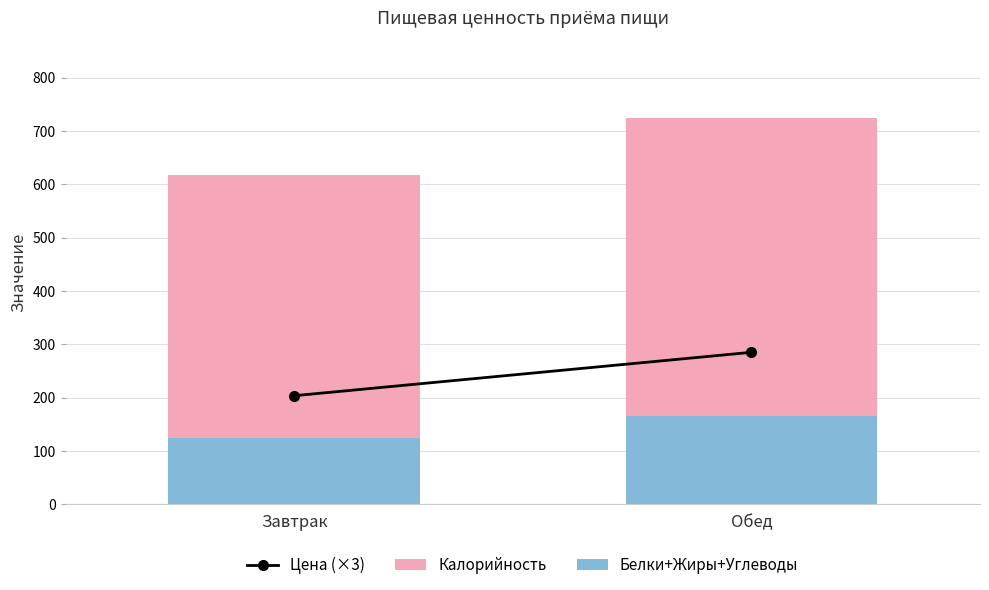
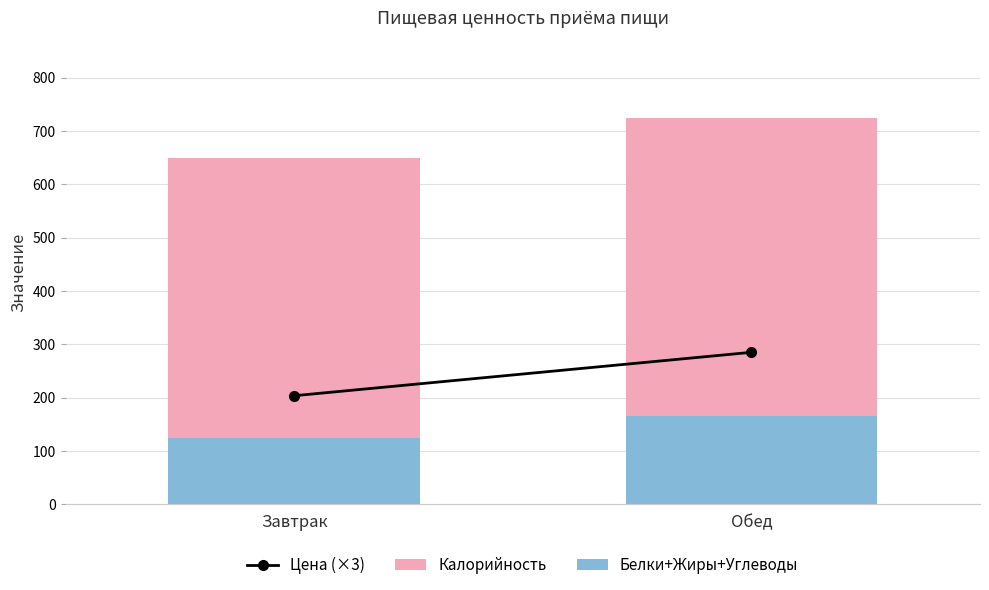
  {
    "Калорийность": {
-     "Завтрак": 620,
+     "Завтрак": 650,
      "Обед": 730
    },
    "Цена (×3)": {
      "Завтрак": 200,
      "Обед": 280
    }
  }
